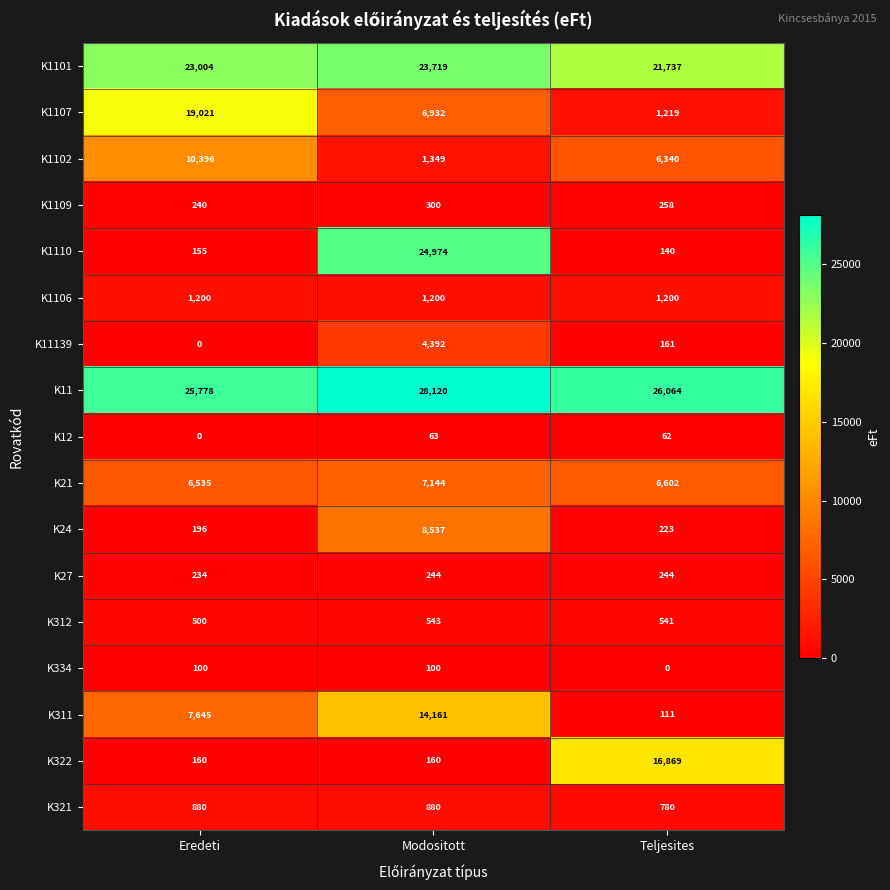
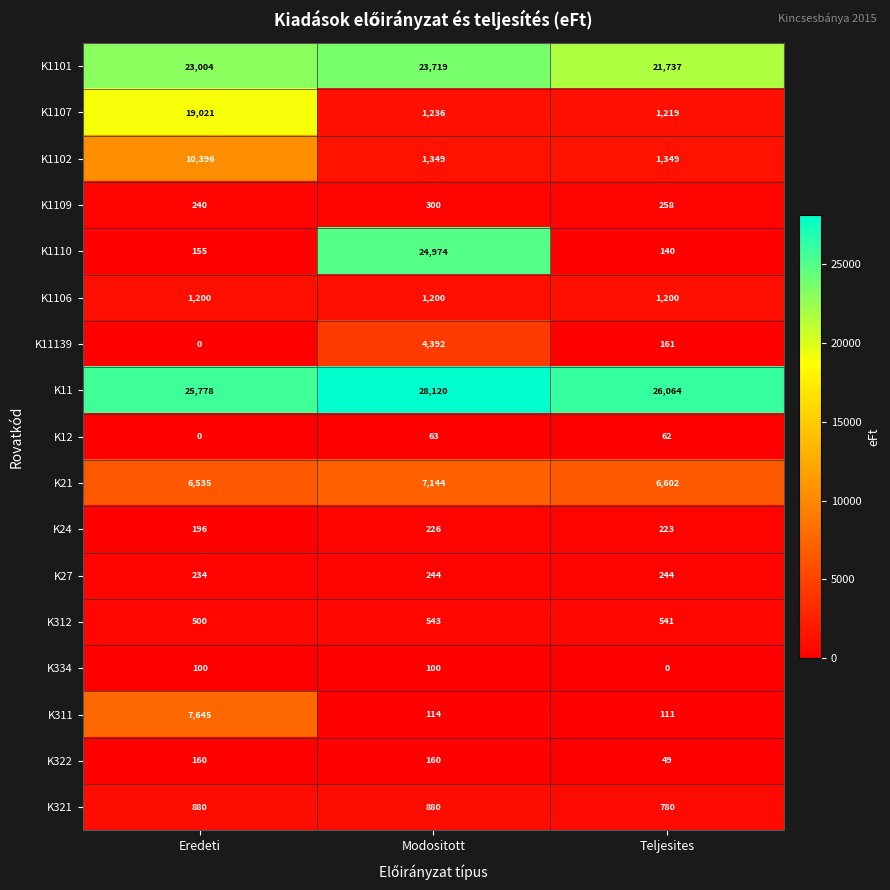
  {
    "K1101": {
      "Eredeti": "23,004",
      "Modositott": "23,719",
      "Teljesites": "21,737"
    },
    "K1107": {
      "Eredeti": "19,021",
-     "Modositott": "6,932",
+     "Modositott": "1,236",
      "Teljesites": "1,219"
    },
    "K1102": {
      "Eredeti": "10,396",
      "Modositott": "1,349",
-     "Teljesites": "6,340"
+     "Teljesites": "1,349"
    },
    "K1109": {
      "Eredeti": "240",
      "Modositott": "300",
      "Teljesites": "258"
    },
    "K1110": {
      "Eredeti": "155",
      "Modositott": "24,974",
      "Teljesites": "140"
    },
    "K1106": {
      "Eredeti": "1,200",
      "Modositott": "1,200",
      "Teljesites": "1,200"
    },
    "K11139": {
      "Eredeti": "0",
      "Modositott": "4,392",
      "Teljesites": "161"
    },
    "K11": {
      "Eredeti": "25,778",
      "Modositott": "28,120",
      "Teljesites": "26,064"
    },
    "K12": {
      "Eredeti": "0",
      "Modositott": "63",
      "Teljesites": "62"
    },
    "K21": {
      "Eredeti": "6,535",
      "Modositott": "7,144",
      "Teljesites": "6,602"
    },
    "K24": {
      "Eredeti": "196",
-     "Modositott": "8,537",
+     "Modositott": "226",
      "Teljesites": "223"
    },
    "K27": {
      "Eredeti": "234",
      "Modositott": "244",
      "Teljesites": "244"
    },
    "K312": {
      "Eredeti": "500",
      "Modositott": "543",
      "Teljesites": "541"
    },
    "K334": {
      "Eredeti": "100",
      "Modositott": "100",
      "Teljesites": "0"
    },
    "K311": {
      "Eredeti": "7,645",
-     "Modositott": "14,161",
+     "Modositott": "114",
      "Teljesites": "111"
    },
    "K322": {
      "Eredeti": "160",
      "Modositott": "160",
-     "Teljesites": "16,869"
+     "Teljesites": "49"
    },
    "K321": {
      "Eredeti": "880",
      "Modositott": "880",
      "Teljesites": "780"
    }
  }
